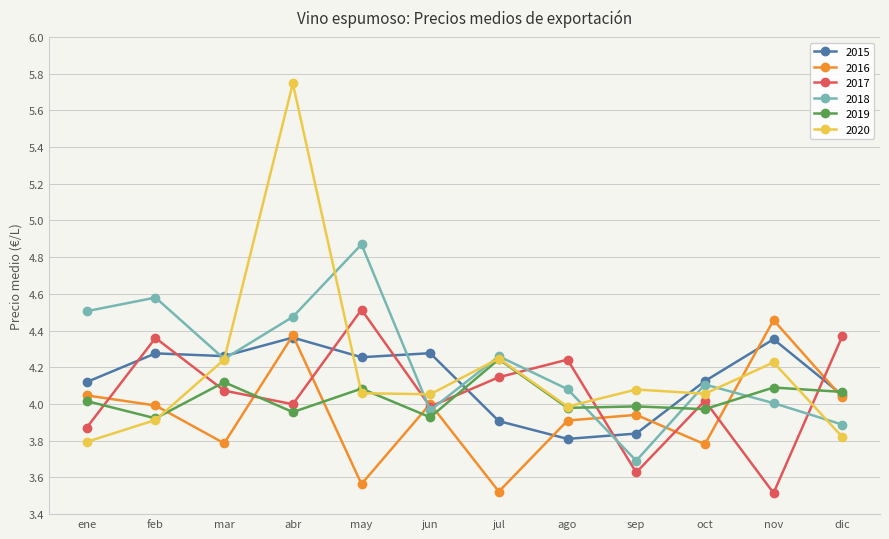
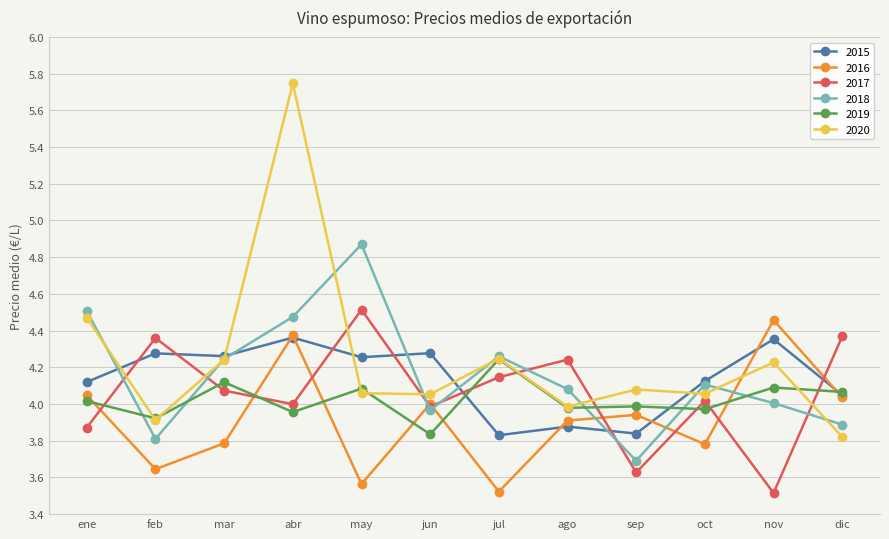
  {
    "2015": {
      "ene": 4.12,
      "feb": 4.28,
      "mar": 4.26,
      "may": 4.26,
      "jun": 4.28,
-     "jul": 3.91,
-     "ago": 3.81,
+     "jul": 3.83,
+     "ago": 3.88,
      "sep": 3.84,
      "oct": 4.13,
      "nov": 4.35
    },
    "2016": {
      "ene": 4.05,
-     "feb": 3.99,
+     "feb": 3.65,
      "mar": 3.79,
      "may": 3.56,
      "jun": 4.00,
      "jul": 3.52,
      "ago": 3.91,
      "sep": 3.94,
      "oct": 3.78,
      "nov": 4.46
    },
    "2017": {
      "ene": 3.87,
      "feb": 4.36,
      "mar": 4.07,
      "abr": 4.00,
      "may": 4.51,
      "jun": 3.99,
      "jul": 4.15,
      "ago": 4.24,
      "sep": 3.63,
      "oct": 4.02,
      "nov": 3.52,
      "dic": 4.37
    },
    "2018": {
      "ene": 4.51,
-     "feb": 4.58,
+     "feb": 3.81,
      "abr": 4.48,
      "may": 4.87,
      "jun": 3.97,
      "ago": 4.08,
      "sep": 3.69,
      "oct": 4.11,
      "nov": 4.01,
      "dic": 3.89
    },
    "2019": {
      "ene": 4.02,
      "mar": 4.12,
      "abr": 3.96,
      "may": 4.08,
-     "jun": 3.93,
+     "jun": 3.84,
      "sep": 3.99,
      "oct": 3.97,
      "nov": 4.09,
      "dic": 4.07
    },
    "2020": {
-     "ene": 3.79,
+     "ene": 4.47,
      "abr": 5.75,
      "may": 4.06,
      "jun": 4.05,
      "sep": 4.08,
      "oct": 4.06,
      "nov": 4.23,
      "dic": 3.82
    }
  }
